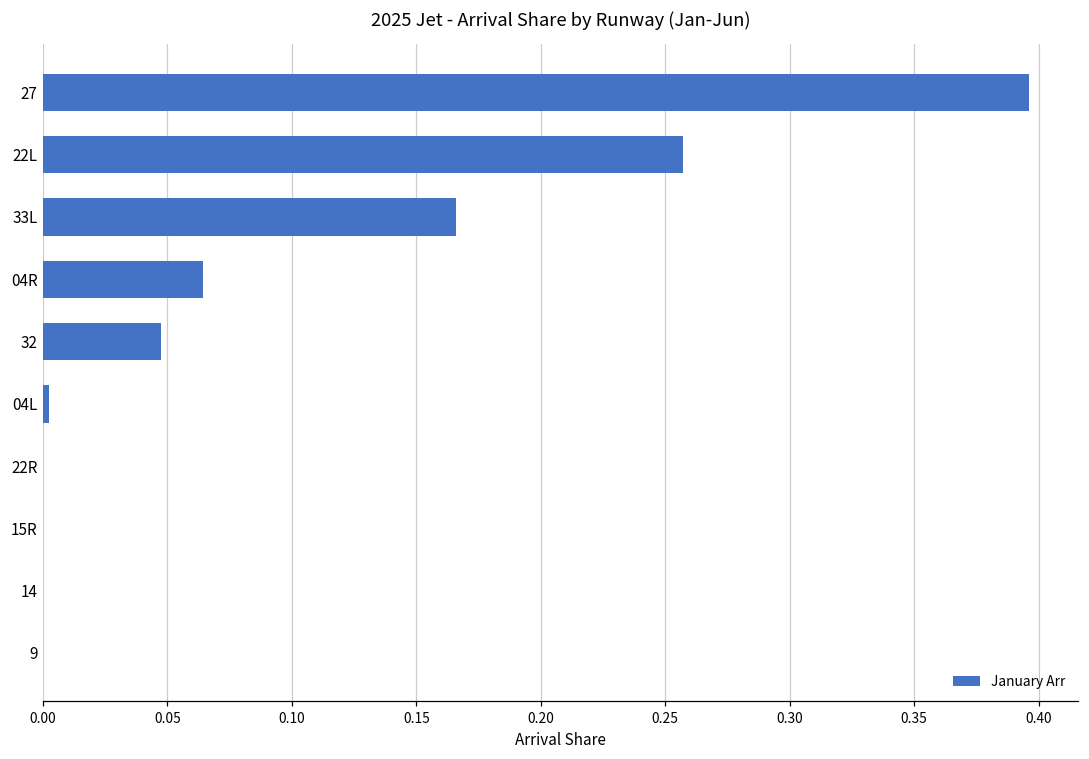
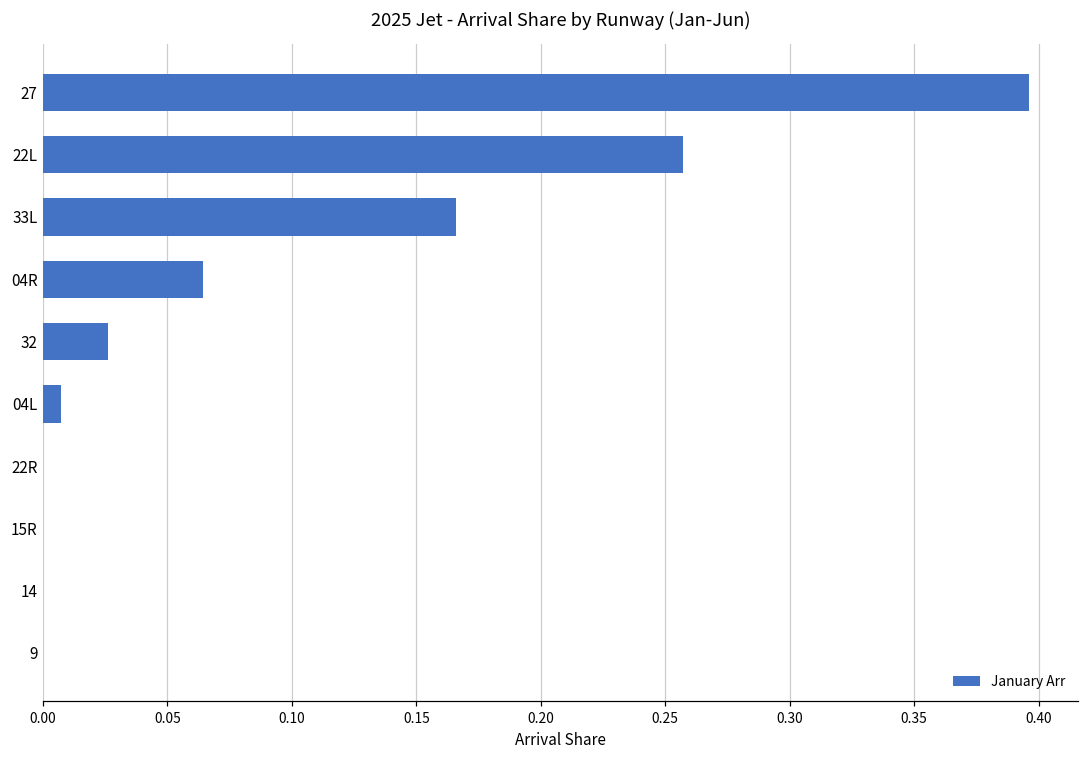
  {
    "27": 0.396,
    "22L": 0.257,
    "33L": 0.166,
    "04R": 0.064,
-   "32": 0.047,
-   "04L": 0.002,
+   "32": 0.026,
+   "04L": 0.007,
    "15R": 0.000,
    "14": 0.000,
    "9": 0.000
  }
